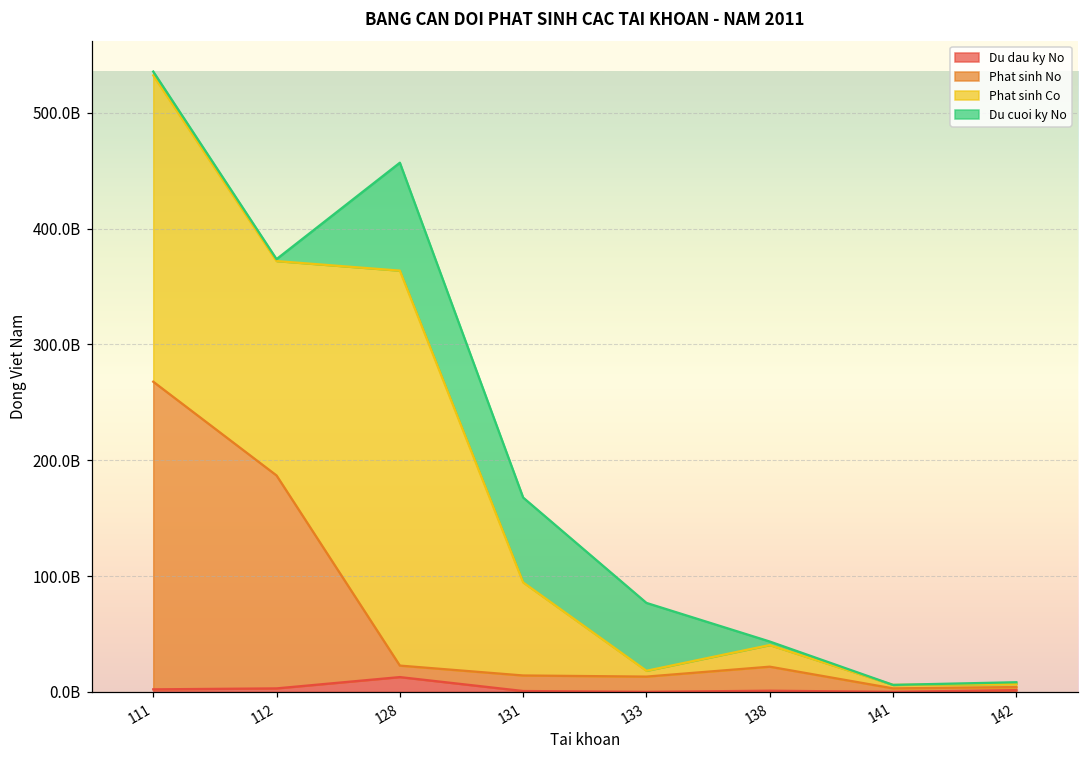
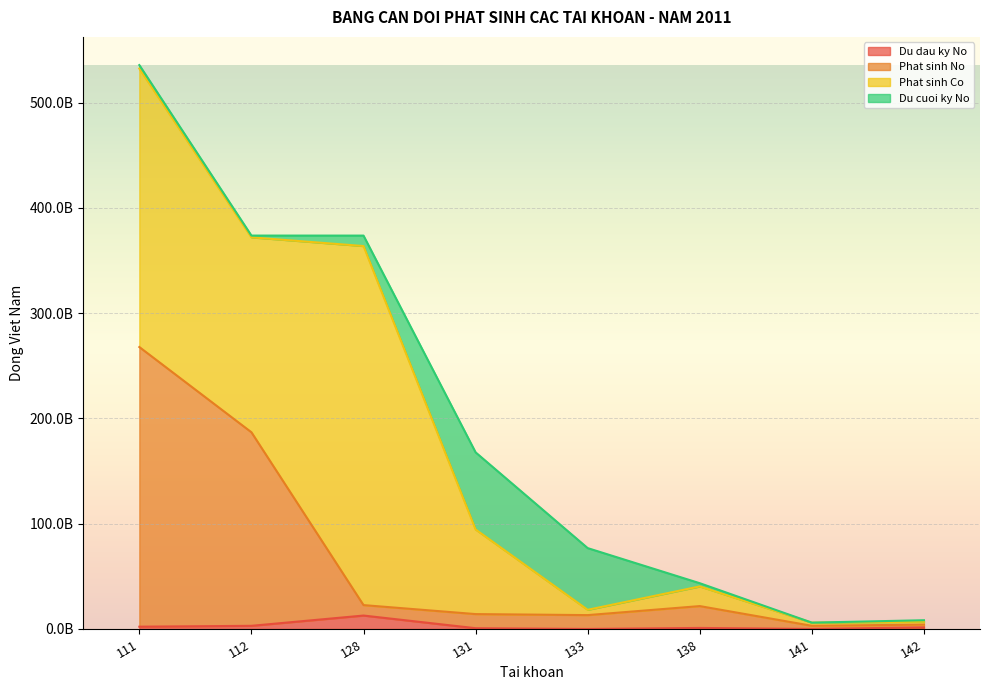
  {
    "Phat sinh Co": {
      "111": 265000000000,
      "128": 341000000000,
      "131": 80000000000,
      "133": 5000000000,
      "138": 19000000000
    },
    "Du cuoi ky No": {
      "111": 3000000000,
-     "128": 93000000000,
+     "128": 10000000000,
      "131": 73000000000,
      "133": 59000000000,
      "138": 3000000000
    }
  }
